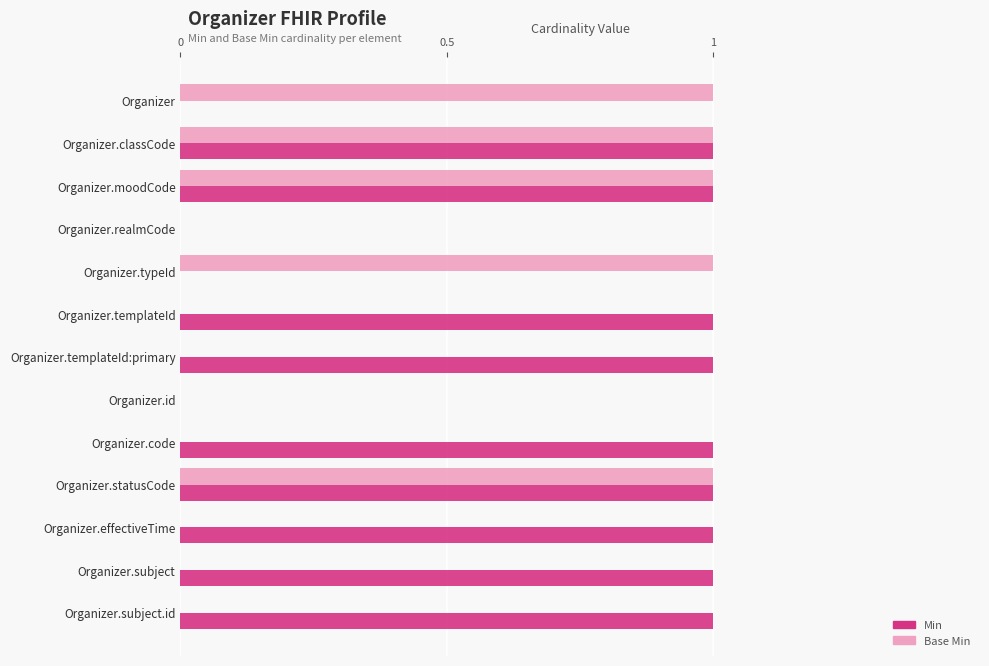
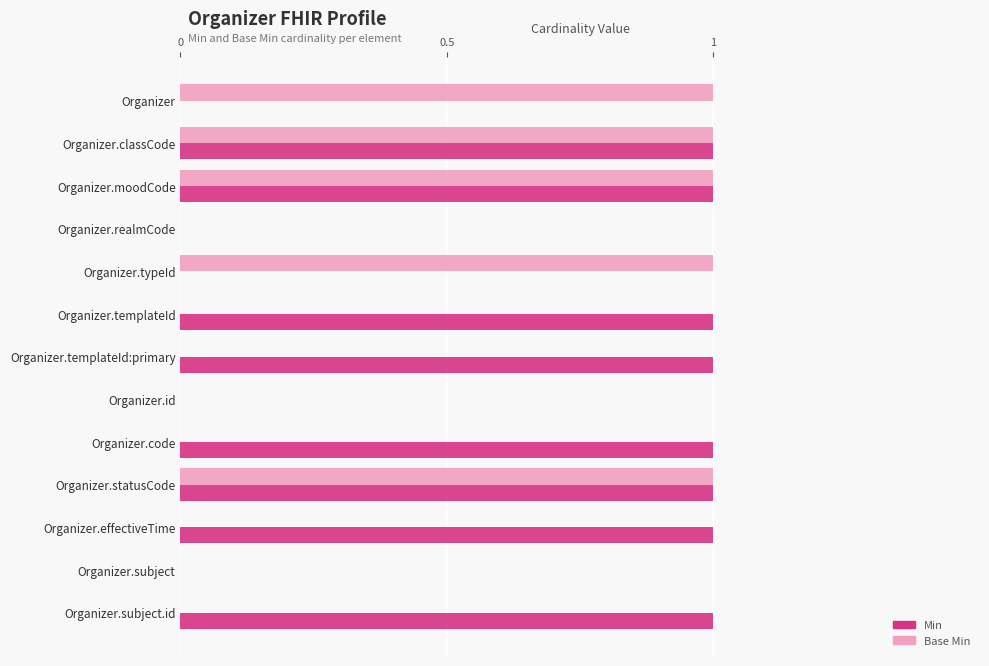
  {
    "Min": {
      "Organizer": 0,
      "Organizer.classCode": 1,
      "Organizer.moodCode": 1,
      "Organizer.realmCode": 0,
      "Organizer.typeId": 0,
      "Organizer.templateId": 1,
      "Organizer.templateId:primary": 1,
      "Organizer.id": 0,
      "Organizer.code": 1,
      "Organizer.statusCode": 1,
      "Organizer.effectiveTime": 1,
-     "Organizer.subject": 1,
+     "Organizer.subject": 0,
      "Organizer.subject.id": 1
    },
    "Base Min": {
      "Organizer": 1,
      "Organizer.classCode": 1,
      "Organizer.moodCode": 1,
      "Organizer.realmCode": 0,
      "Organizer.typeId": 1,
      "Organizer.templateId": 0,
      "Organizer.templateId:primary": 0,
      "Organizer.id": 0,
      "Organizer.code": 0,
      "Organizer.statusCode": 1,
      "Organizer.effectiveTime": 0,
      "Organizer.subject": 0,
      "Organizer.subject.id": 0
    }
  }
